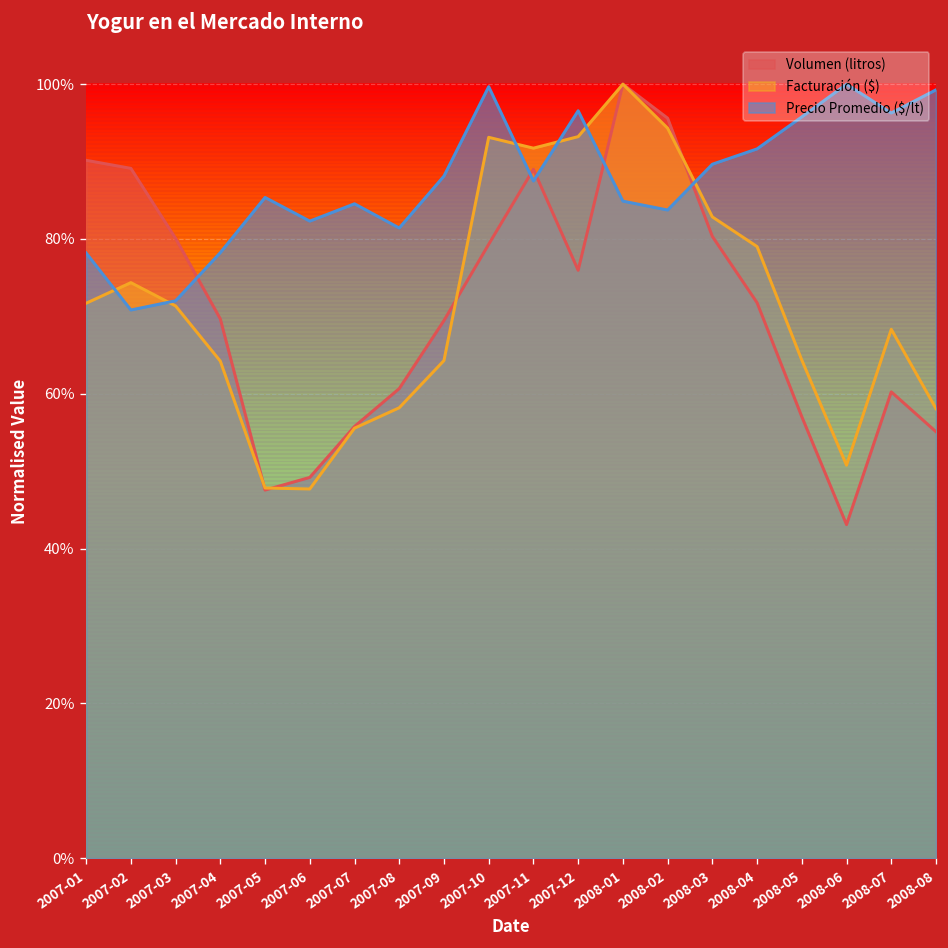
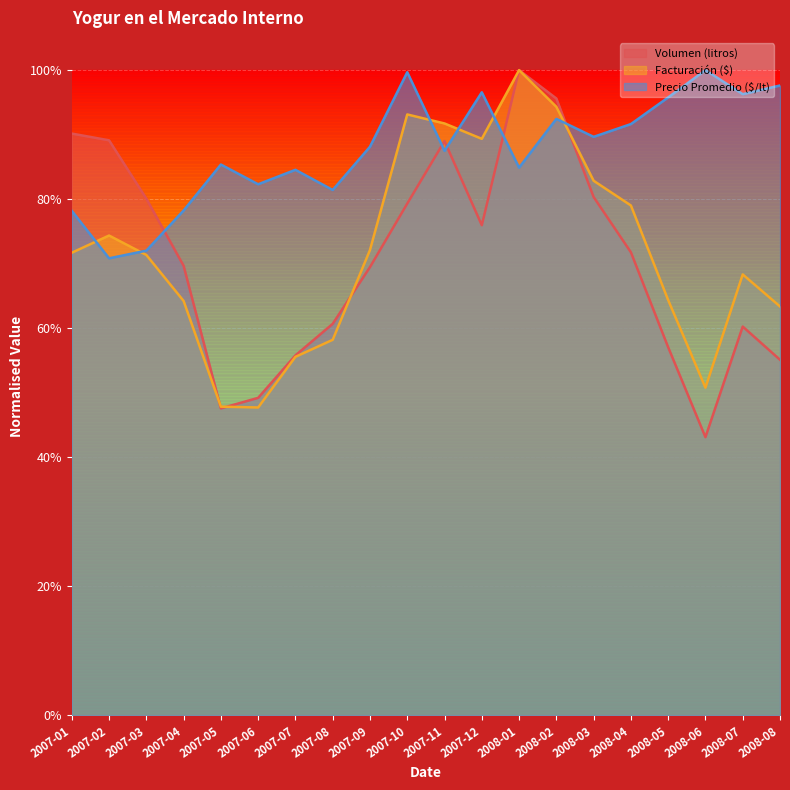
  {
    "Volumen (litros)": {
      "2007-01": "90%",
      "2007-02": "89%",
      "2007-03": "80%",
      "2007-04": "70%",
      "2007-06": "49%",
      "2007-08": "61%",
      "2007-09": "69%",
      "2007-10": "79%",
      "2007-11": "89%",
      "2007-12": "76%",
      "2008-02": "96%",
      "2008-03": "80%",
      "2008-04": "72%",
      "2008-05": "57%",
      "2008-06": "43%",
      "2008-07": "60%",
      "2008-08": "55%"
    },
    "Facturación ($)": {
      "2007-01": "72%",
      "2007-02": "74%",
      "2007-03": "71%",
      "2007-04": "64%",
      "2007-06": "48%",
      "2007-08": "58%",
-     "2007-09": "64%",
+     "2007-09": "72%",
      "2007-10": "93%",
      "2007-11": "92%",
-     "2007-12": "93%",
+     "2007-12": "89%",
      "2008-02": "94%",
      "2008-03": "83%",
      "2008-04": "79%",
      "2008-05": "64%",
      "2008-06": "51%",
      "2008-07": "68%",
-     "2008-08": "58%"
+     "2008-08": "63%"
    },
    "Precio Promedio ($/lt)": {
      "2007-01": "78%",
      "2007-02": "71%",
      "2007-03": "72%",
      "2007-04": "78%",
      "2007-05": "85%",
      "2007-06": "82%",
      "2007-07": "85%",
      "2007-08": "81%",
      "2007-09": "88%",
      "2007-10": "100%",
      "2007-11": "87%",
      "2007-12": "97%",
      "2008-01": "85%",
-     "2008-02": "84%",
+     "2008-02": "92%",
      "2008-03": "90%",
      "2008-04": "92%",
-     "2008-08": "99%"
+     "2008-08": "98%"
    }
  }
